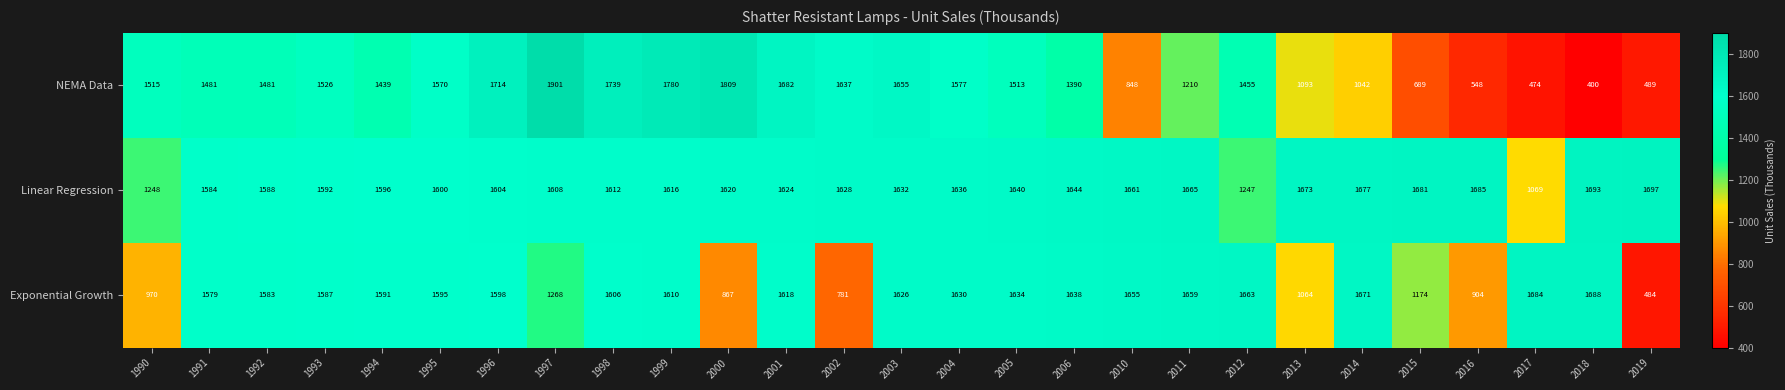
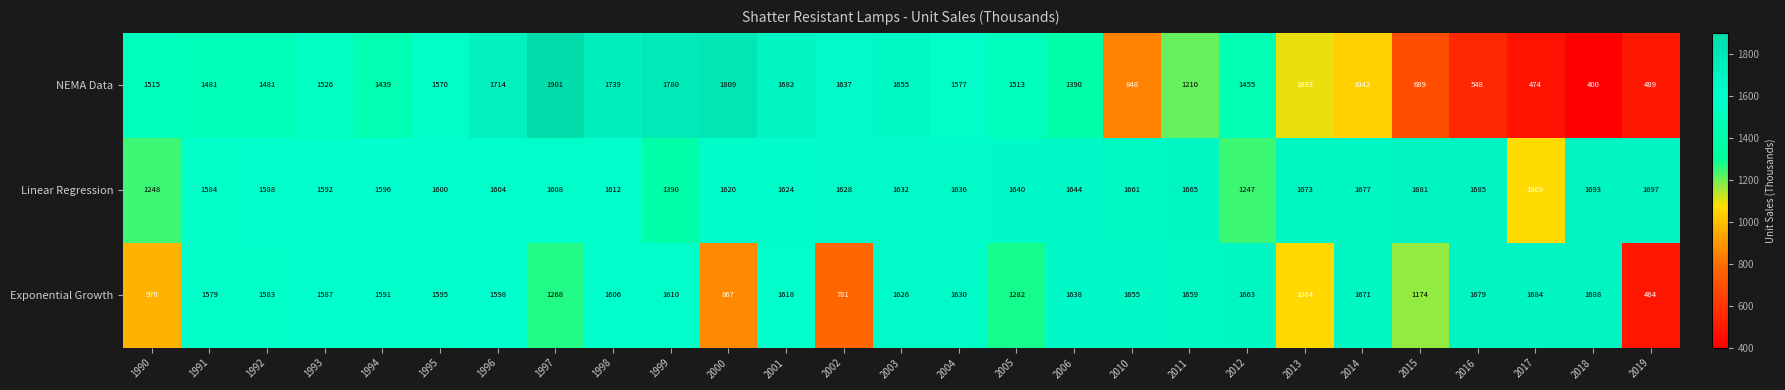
  {
    "NEMA Data": {
      "1990": 1515,
      "1991": 1481,
      "1992": 1481,
      "1993": 1526,
      "1994": 1439,
      "1995": 1570,
      "1996": 1714,
      "1997": 1901,
      "1998": 1739,
      "1999": 1780,
      "2000": 1809,
      "2001": 1682,
      "2002": 1637,
      "2003": 1655,
      "2004": 1577,
      "2005": 1513,
      "2006": 1390,
      "2010": 848,
      "2011": 1210,
      "2012": 1455,
      "2013": 1093,
      "2014": 1042,
      "2015": 689,
      "2016": 548,
      "2017": 474,
      "2018": 400,
      "2019": 489
    },
    "Linear Regression": {
      "1990": 1248,
      "1991": 1584,
      "1992": 1588,
      "1993": 1592,
      "1994": 1596,
      "1995": 1600,
      "1996": 1604,
      "1997": 1608,
      "1998": 1612,
-     "1999": 1616,
+     "1999": 1390,
      "2000": 1620,
      "2001": 1624,
      "2002": 1628,
      "2003": 1632,
      "2004": 1636,
      "2005": 1640,
      "2006": 1644,
      "2010": 1661,
      "2011": 1665,
      "2012": 1247,
      "2013": 1673,
      "2014": 1677,
      "2015": 1681,
      "2016": 1685,
      "2017": 1069,
      "2018": 1693,
      "2019": 1697
    },
    "Exponential Growth": {
      "1990": 970,
      "1991": 1579,
      "1992": 1583,
      "1993": 1587,
      "1994": 1591,
      "1995": 1595,
      "1996": 1598,
      "1997": 1268,
      "1998": 1606,
      "1999": 1610,
      "2000": 867,
      "2001": 1618,
      "2002": 781,
      "2003": 1626,
      "2004": 1630,
-     "2005": 1634,
+     "2005": 1282,
      "2006": 1638,
      "2010": 1655,
      "2011": 1659,
      "2012": 1663,
      "2013": 1064,
      "2014": 1671,
      "2015": 1174,
-     "2016": 904,
+     "2016": 1679,
      "2017": 1684,
      "2018": 1688,
      "2019": 484
    }
  }
